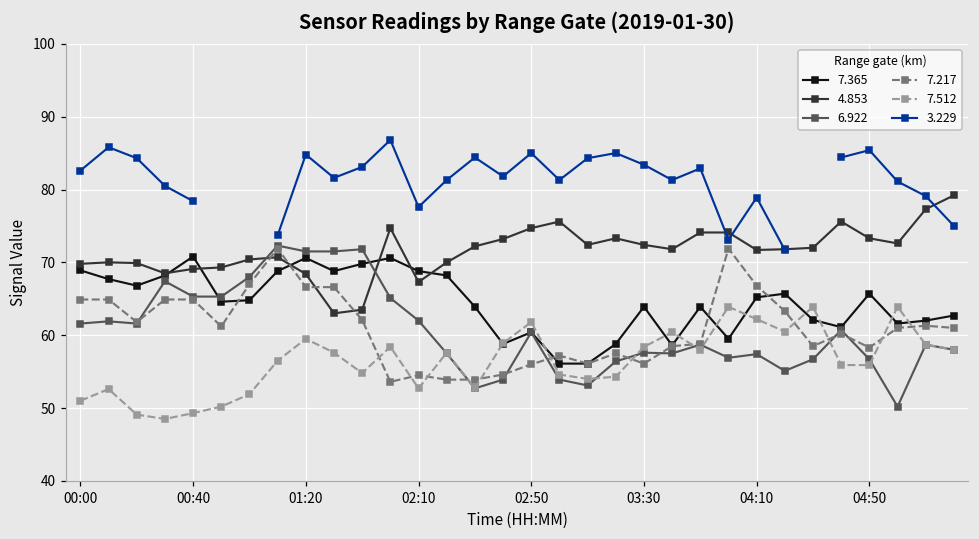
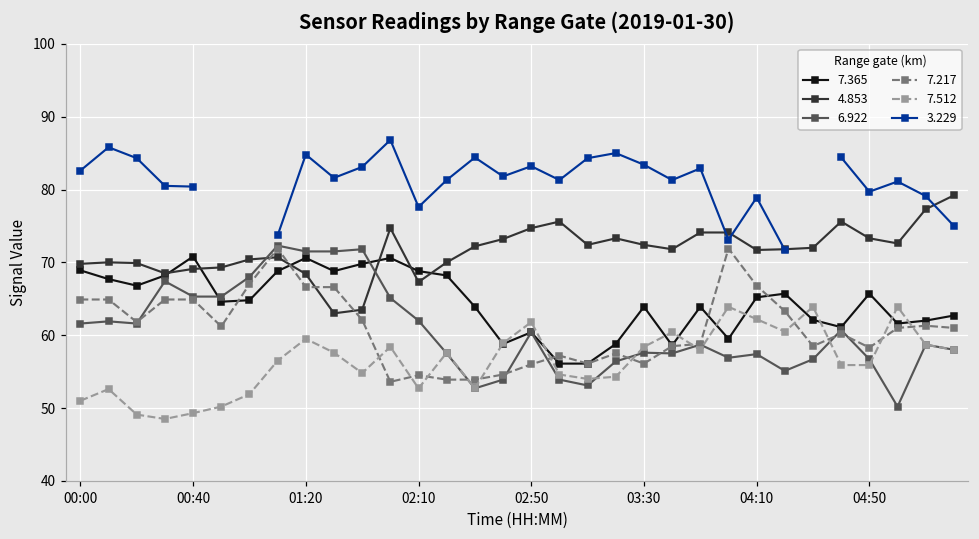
  {
    "3.229": {
      "00:00": 83,
-     "00:40": 78,
+     "00:40": 80,
      "01:20": 85,
      "02:10": 78,
-     "02:50": 85,
+     "02:50": 83,
      "03:30": 83,
      "04:10": 79,
-     "04:50": 85
+     "04:50": 80
    }
  }
